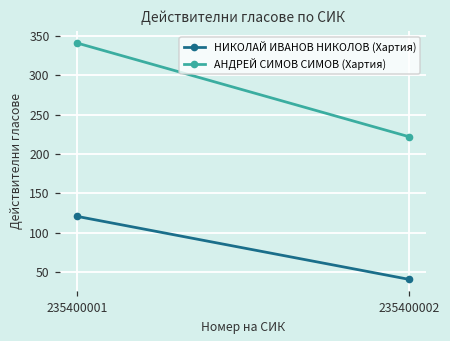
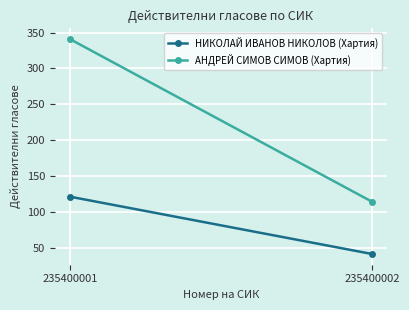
  {
    "НИКОЛАЙ ИВАНОВ НИКОЛОВ (Хартия)": {
      "235400001": 120,
      "235400002": 40
    },
    "АНДРЕЙ СИМОВ СИМОВ (Хартия)": {
      "235400001": 340,
-     "235400002": 220
+     "235400002": 110
    }
  }
